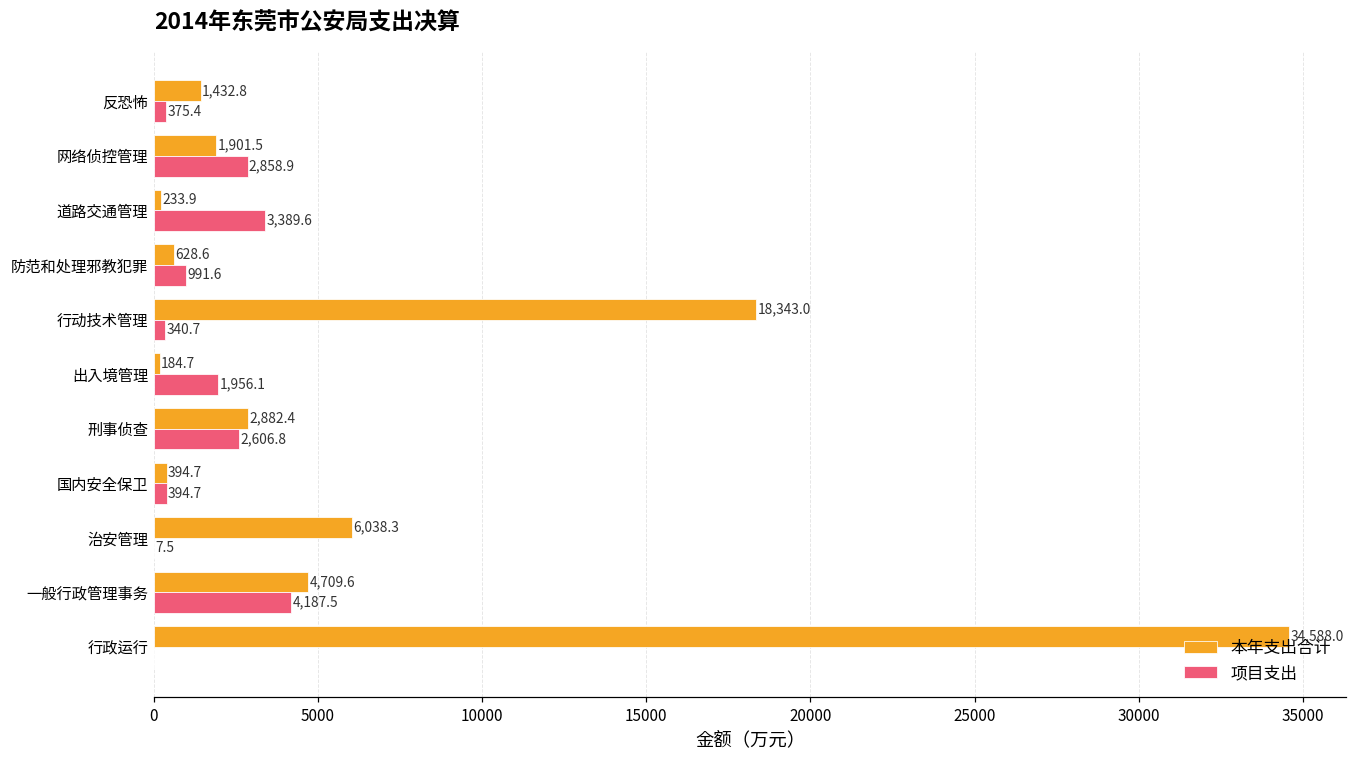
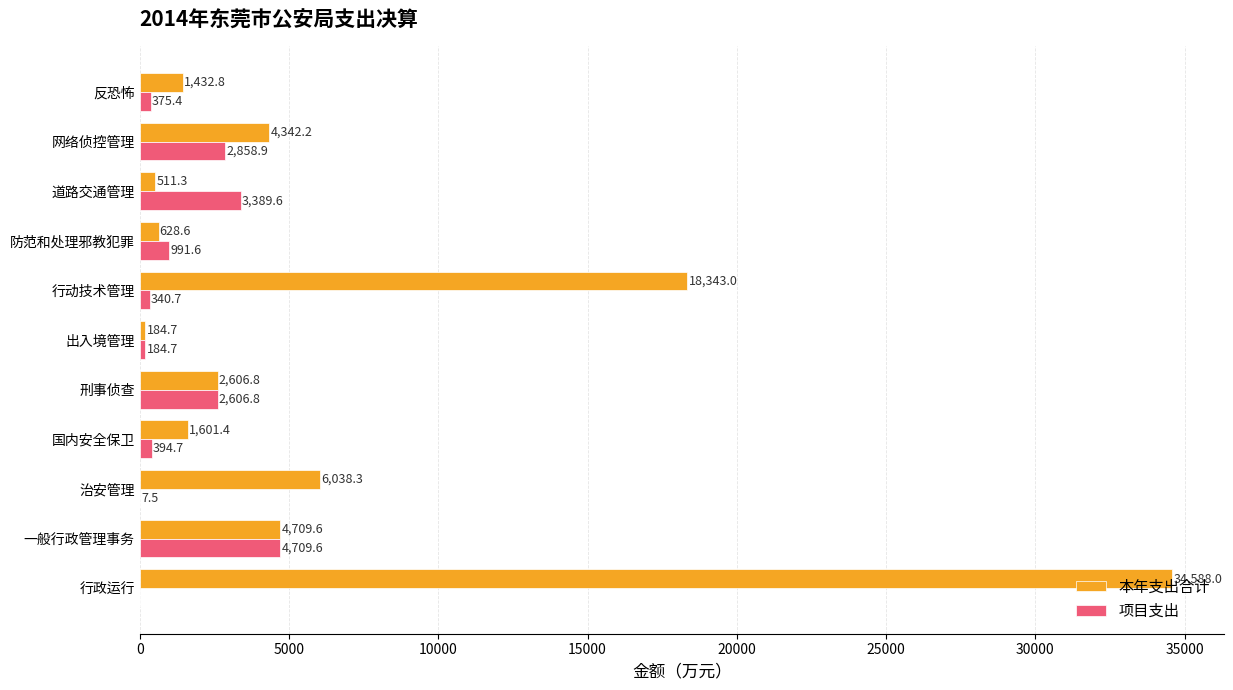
  {
    "本年支出合计": {
      "反恐怖": "1,432.8",
-     "网络侦控管理": "1,901.5",
-     "道路交通管理": "233.9",
+     "网络侦控管理": "4,342.2",
+     "道路交通管理": "511.3",
      "防范和处理邪教犯罪": "628.6",
      "行动技术管理": "18,343.0",
      "出入境管理": "184.7",
-     "刑事侦查": "2,882.4",
-     "国内安全保卫": "394.7",
+     "刑事侦查": "2,606.8",
+     "国内安全保卫": "1,601.4",
      "治安管理": "6,038.3",
      "一般行政管理事务": "4,709.6",
      "行政运行": "34,588.0"
    },
    "项目支出": {
      "反恐怖": "375.4",
      "网络侦控管理": "2,858.9",
      "道路交通管理": "3,389.6",
      "防范和处理邪教犯罪": "991.6",
      "行动技术管理": "340.7",
-     "出入境管理": "1,956.1",
+     "出入境管理": "184.7",
      "刑事侦查": "2,606.8",
      "国内安全保卫": "394.7",
      "治安管理": "7.5",
-     "一般行政管理事务": "4,187.5"
+     "一般行政管理事务": "4,709.6"
    }
  }
